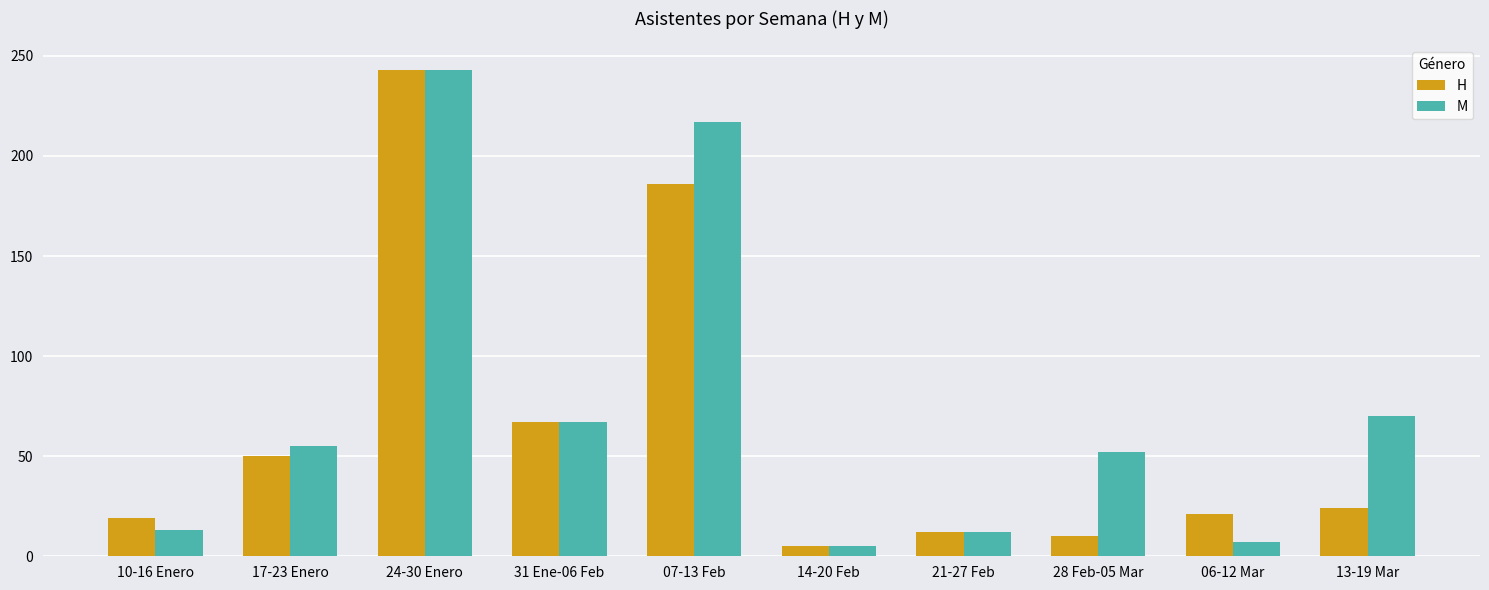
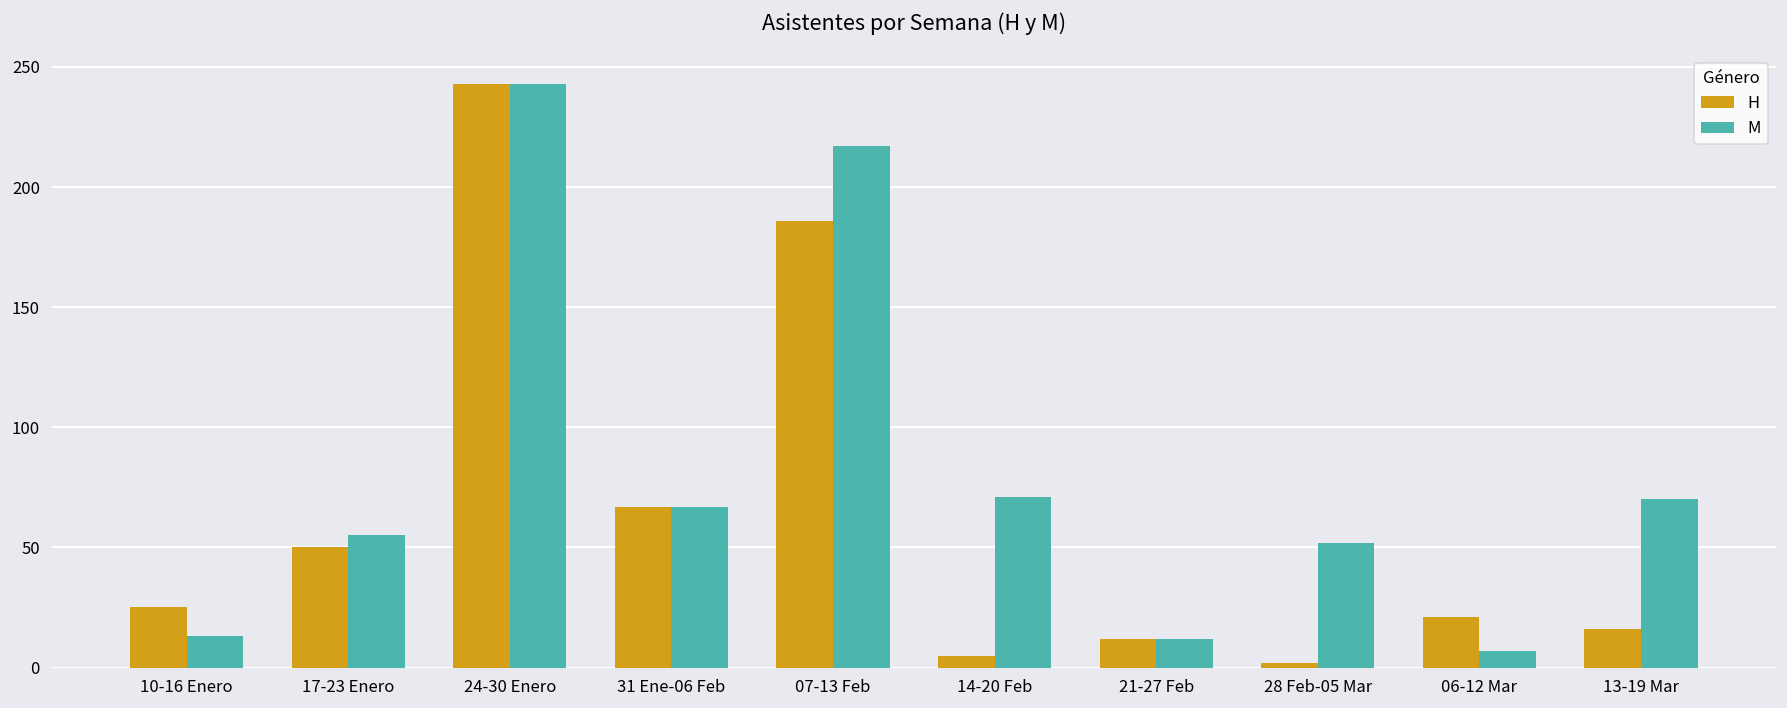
  {
    "H": {
-     "10-16 Enero": 19,
+     "10-16 Enero": 25,
      "17-23 Enero": 50,
      "24-30 Enero": 243,
      "31 Ene-06 Feb": 67,
      "07-13 Feb": 186,
      "14-20 Feb": 5,
      "21-27 Feb": 12,
-     "28 Feb-05 Mar": 10,
+     "28 Feb-05 Mar": 2,
      "06-12 Mar": 21,
-     "13-19 Mar": 24
+     "13-19 Mar": 16
    },
    "M": {
      "10-16 Enero": 13,
      "17-23 Enero": 55,
      "24-30 Enero": 243,
      "31 Ene-06 Feb": 67,
      "07-13 Feb": 217,
-     "14-20 Feb": 5,
+     "14-20 Feb": 71,
      "21-27 Feb": 12,
      "28 Feb-05 Mar": 52,
      "06-12 Mar": 7,
      "13-19 Mar": 70
    }
  }
